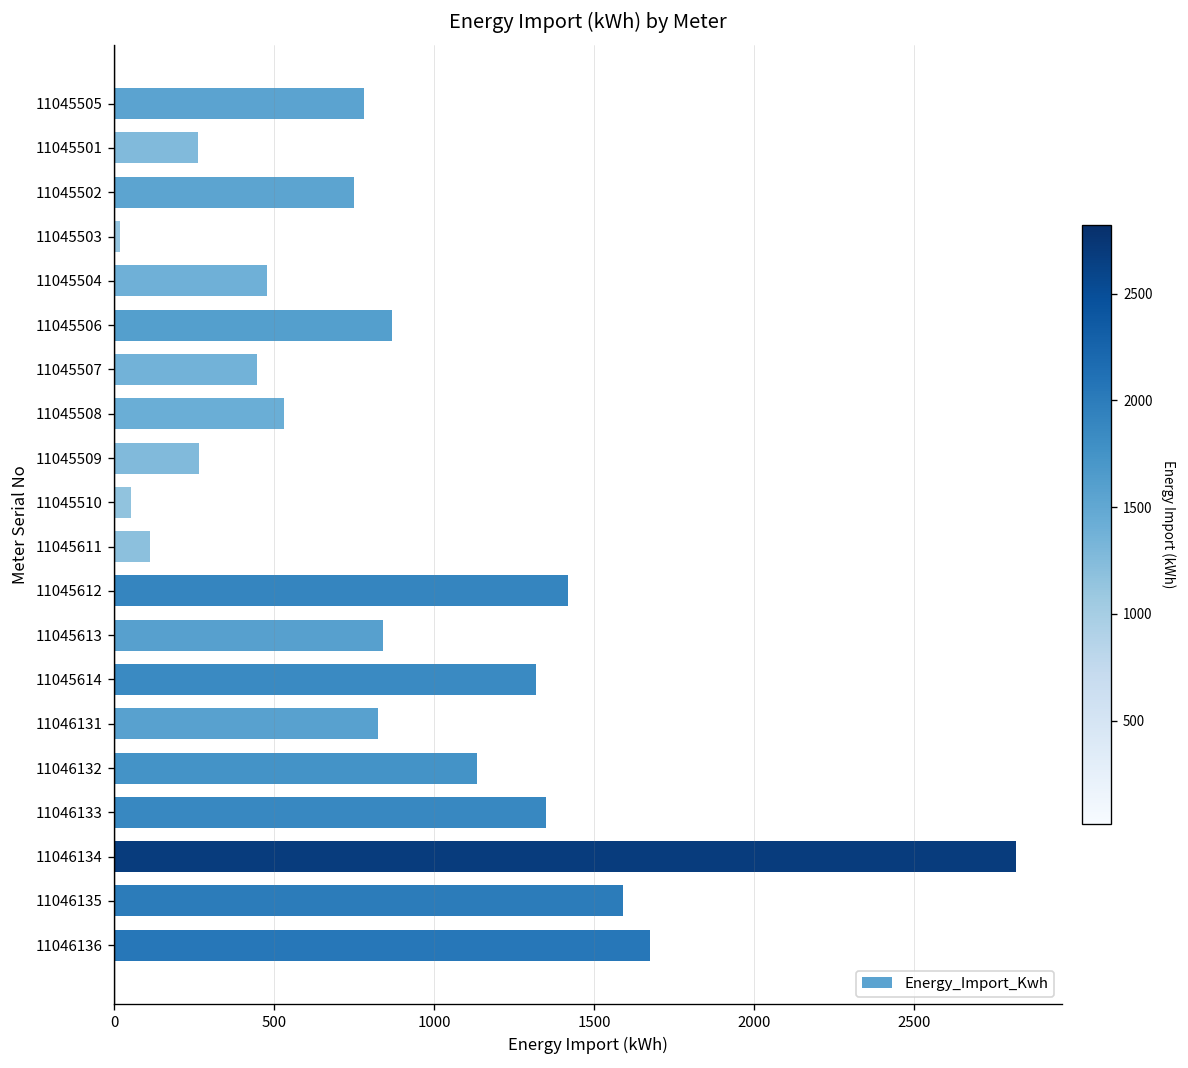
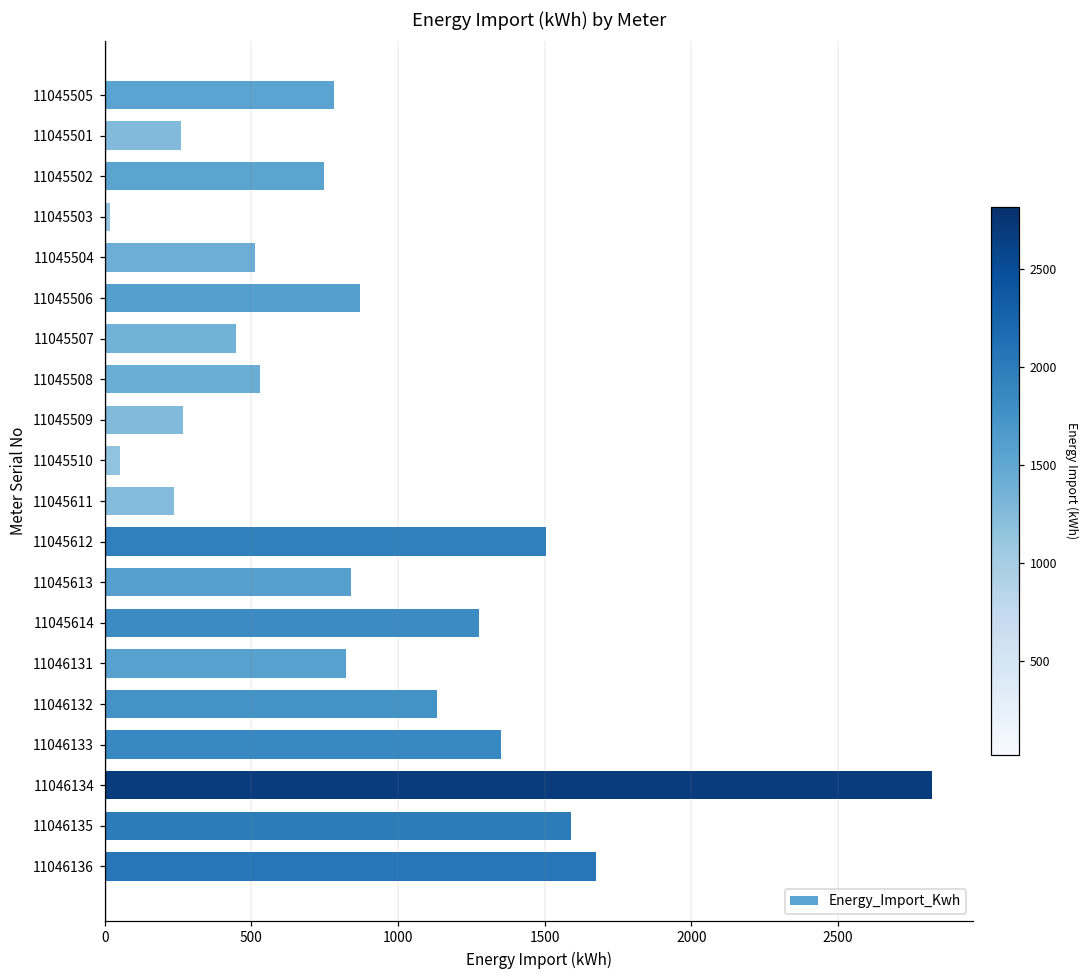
  {
    "11045505": 780,
    "11045501": 260,
    "11045502": 750,
    "11045503": 20,
-   "11045504": 480,
+   "11045504": 510,
    "11045506": 870,
    "11045507": 450,
    "11045508": 530,
    "11045509": 270,
    "11045510": 50,
-   "11045611": 110,
-   "11045612": 1420,
+   "11045611": 240,
+   "11045612": 1510,
    "11045613": 840,
-   "11045614": 1320,
+   "11045614": 1280,
    "11046131": 820,
    "11046132": 1130,
    "11046133": 1350,
    "11046134": 2820,
    "11046135": 1590,
    "11046136": 1670
  }
